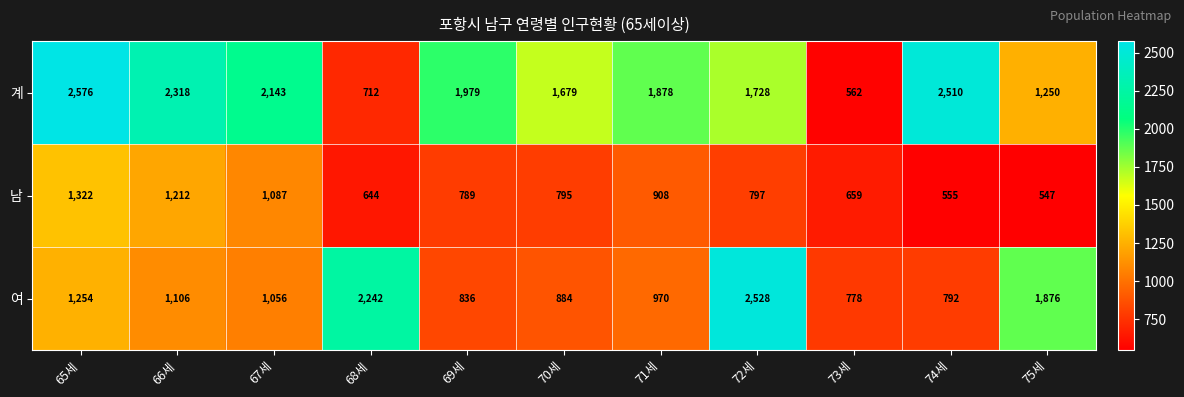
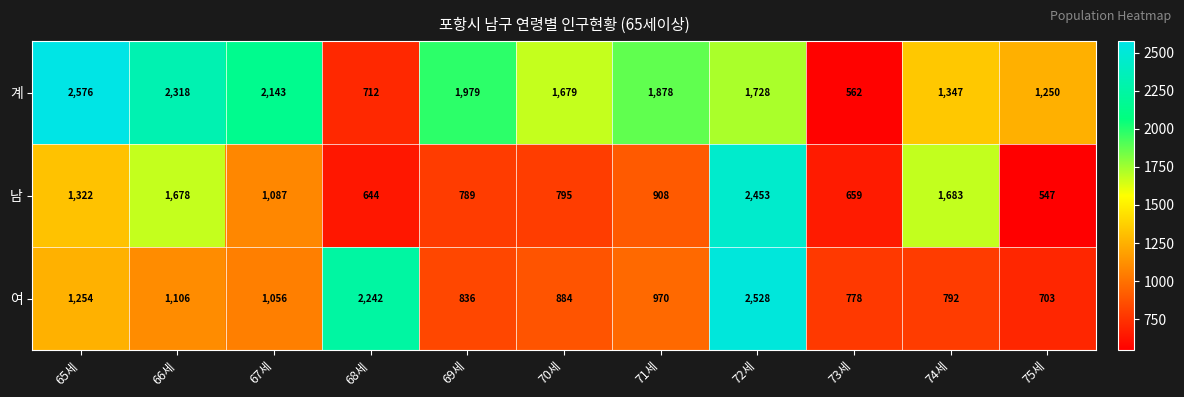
  {
    "계": {
      "65세": "2,576",
      "66세": "2,318",
      "67세": "2,143",
      "68세": "712",
      "69세": "1,979",
      "70세": "1,679",
      "71세": "1,878",
      "72세": "1,728",
      "73세": "562",
-     "74세": "2,510",
+     "74세": "1,347",
      "75세": "1,250"
    },
    "남": {
      "65세": "1,322",
-     "66세": "1,212",
+     "66세": "1,678",
      "67세": "1,087",
      "68세": "644",
      "69세": "789",
      "70세": "795",
      "71세": "908",
-     "72세": "797",
+     "72세": "2,453",
      "73세": "659",
-     "74세": "555",
+     "74세": "1,683",
      "75세": "547"
    },
    "여": {
      "65세": "1,254",
      "66세": "1,106",
      "67세": "1,056",
      "68세": "2,242",
      "69세": "836",
      "70세": "884",
      "71세": "970",
      "72세": "2,528",
      "73세": "778",
      "74세": "792",
-     "75세": "1,876"
+     "75세": "703"
    }
  }
